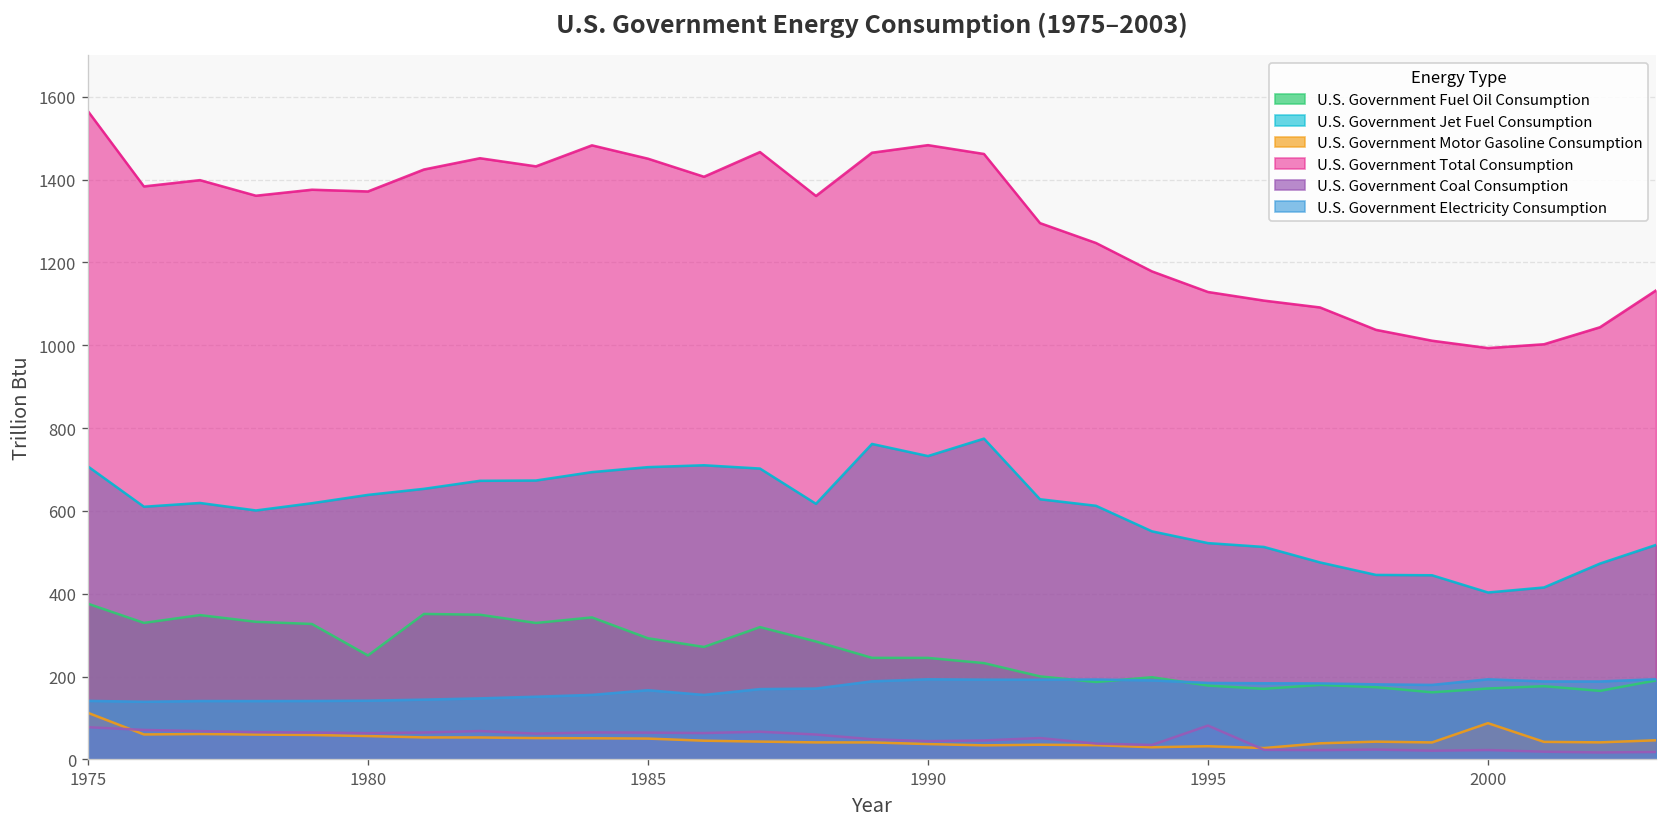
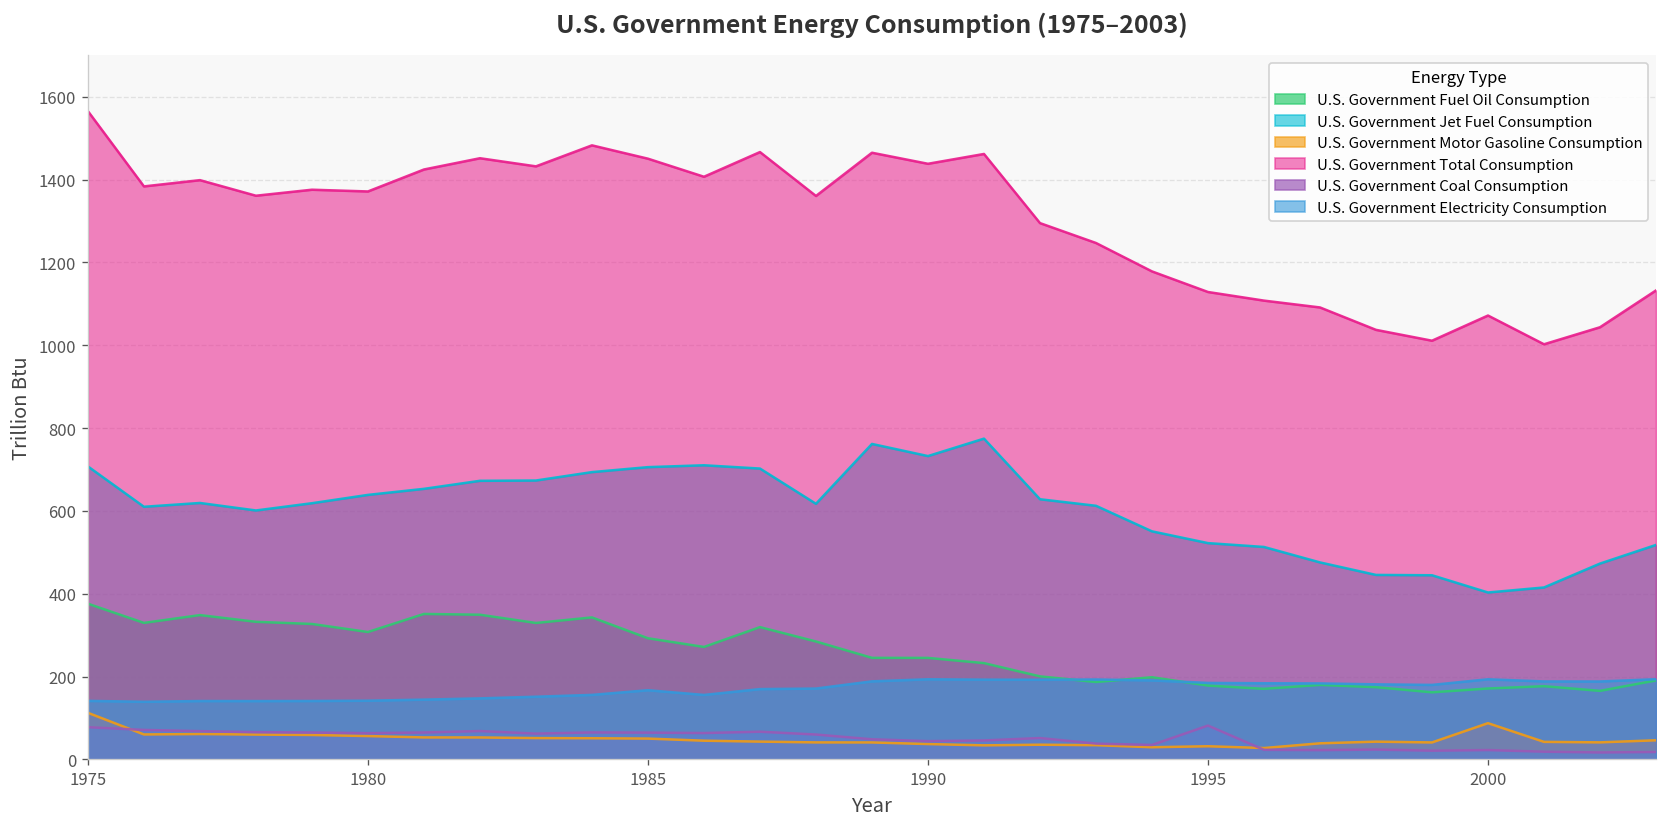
  {
    "U.S. Government Fuel Oil Consumption": {
      "1975": 380,
-     "1980": 250,
+     "1980": 310,
      "1985": 290,
      "1990": 250,
      "2000": 170
    },
    "U.S. Government Motor Gasoline Consumption": {
      "1975": 110,
      "1985": 50,
      "1995": 30,
      "2000": 90
    },
    "U.S. Government Total Consumption": {
      "1975": 1570,
      "1980": 1370,
      "1985": 1450,
-     "1990": 1480,
+     "1990": 1440,
      "1995": 1130,
-     "2000": 990
+     "2000": 1070
    },
    "U.S. Government Coal Consumption": {
      "1975": 80,
      "1985": 60,
      "1995": 80,
      "2000": 20
    }
  }
